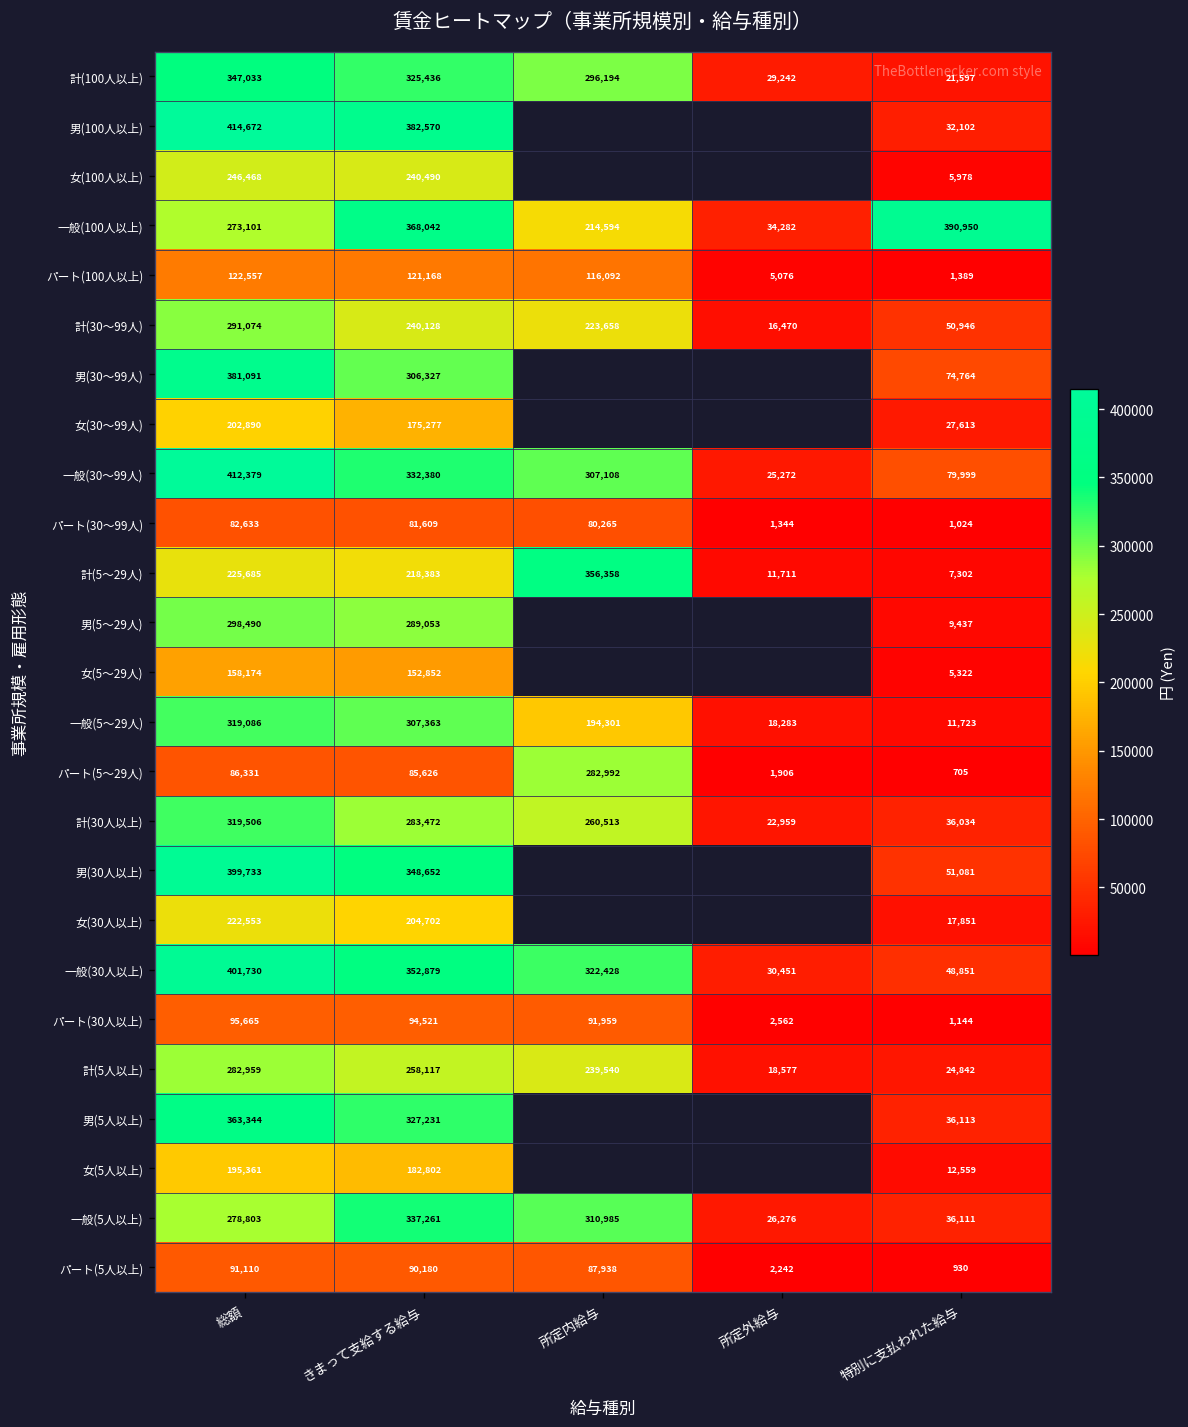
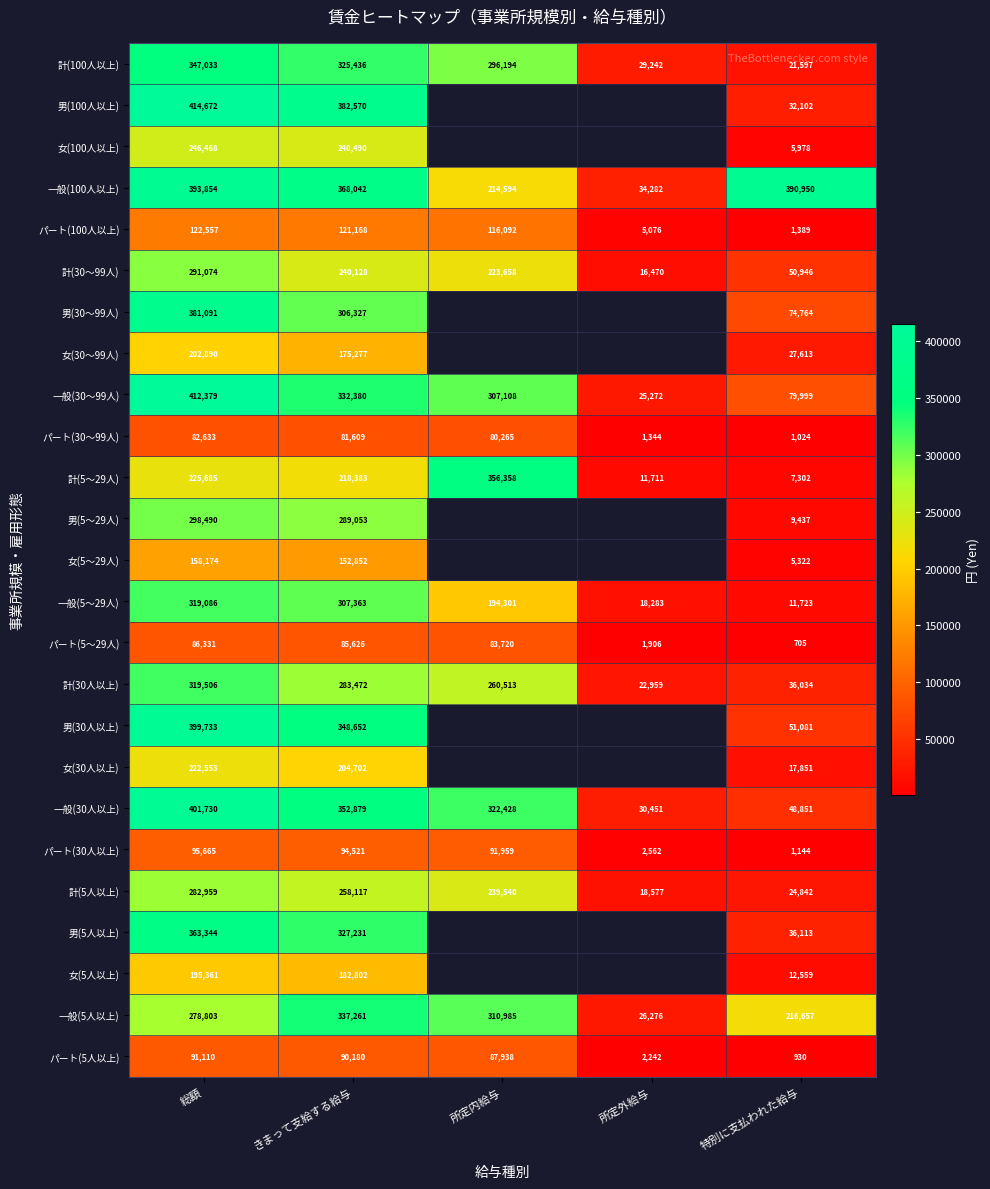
  {
    "計(100人以上)": {
      "総額": "347,033",
      "きまって支給する給与": "325,436",
      "所定内給与": "296,194",
      "所定外給与": "29,242"
    },
    "男(100人以上)": {
      "総額": "414,672",
      "きまって支給する給与": "382,570",
      "特別に支払われた給与": "32,102"
    },
    "女(100人以上)": {
      "総額": "246,468",
      "きまって支給する給与": "240,490",
      "特別に支払われた給与": "5,978"
    },
    "一般(100人以上)": {
-     "総額": "273,101",
+     "総額": "393,854",
      "きまって支給する給与": "368,042",
      "所定内給与": "214,594",
      "所定外給与": "34,282",
      "特別に支払われた給与": "390,950"
    },
    "パート(100人以上)": {
      "総額": "122,557",
      "きまって支給する給与": "121,168",
      "所定内給与": "116,092",
      "所定外給与": "5,076",
      "特別に支払われた給与": "1,389"
    },
    "計(30～99人)": {
      "総額": "291,074",
      "きまって支給する給与": "240,128",
      "所定内給与": "223,658",
      "所定外給与": "16,470",
      "特別に支払われた給与": "50,946"
    },
    "男(30～99人)": {
      "総額": "381,091",
      "きまって支給する給与": "306,327",
      "特別に支払われた給与": "74,764"
    },
    "女(30～99人)": {
      "総額": "202,890",
      "きまって支給する給与": "175,277",
      "特別に支払われた給与": "27,613"
    },
    "一般(30～99人)": {
      "総額": "412,379",
      "きまって支給する給与": "332,380",
      "所定内給与": "307,108",
      "所定外給与": "25,272",
      "特別に支払われた給与": "79,999"
    },
    "パート(30～99人)": {
      "総額": "82,633",
      "きまって支給する給与": "81,609",
      "所定内給与": "80,265",
      "所定外給与": "1,344",
      "特別に支払われた給与": "1,024"
    },
    "計(5～29人)": {
      "総額": "225,685",
      "きまって支給する給与": "218,383",
      "所定内給与": "356,358",
      "所定外給与": "11,711",
      "特別に支払われた給与": "7,302"
    },
    "男(5～29人)": {
      "総額": "298,490",
      "きまって支給する給与": "289,053",
      "特別に支払われた給与": "9,437"
    },
    "女(5～29人)": {
      "総額": "158,174",
      "きまって支給する給与": "152,852",
      "特別に支払われた給与": "5,322"
    },
    "一般(5～29人)": {
      "総額": "319,086",
      "きまって支給する給与": "307,363",
      "所定内給与": "194,301",
      "所定外給与": "18,283",
      "特別に支払われた給与": "11,723"
    },
    "パート(5～29人)": {
      "総額": "86,331",
      "きまって支給する給与": "85,626",
-     "所定内給与": "282,992",
+     "所定内給与": "83,720",
      "所定外給与": "1,906",
      "特別に支払われた給与": "705"
    },
    "計(30人以上)": {
      "総額": "319,506",
      "きまって支給する給与": "283,472",
      "所定内給与": "260,513",
      "所定外給与": "22,959",
      "特別に支払われた給与": "36,034"
    },
    "男(30人以上)": {
      "総額": "399,733",
      "きまって支給する給与": "348,652",
      "特別に支払われた給与": "51,081"
    },
    "女(30人以上)": {
      "総額": "222,553",
      "きまって支給する給与": "204,702",
      "特別に支払われた給与": "17,851"
    },
    "一般(30人以上)": {
      "総額": "401,730",
      "きまって支給する給与": "352,879",
      "所定内給与": "322,428",
      "所定外給与": "30,451",
      "特別に支払われた給与": "48,851"
    },
    "パート(30人以上)": {
      "総額": "95,665",
      "きまって支給する給与": "94,521",
      "所定内給与": "91,959",
      "所定外給与": "2,562",
      "特別に支払われた給与": "1,144"
    },
    "計(5人以上)": {
      "総額": "282,959",
      "きまって支給する給与": "258,117",
      "所定内給与": "239,540",
      "所定外給与": "18,577",
      "特別に支払われた給与": "24,842"
    },
    "男(5人以上)": {
      "総額": "363,344",
      "きまって支給する給与": "327,231",
      "特別に支払われた給与": "36,113"
    },
    "女(5人以上)": {
      "総額": "195,361",
      "きまって支給する給与": "182,802",
      "特別に支払われた給与": "12,559"
    },
    "一般(5人以上)": {
      "総額": "278,803",
      "きまって支給する給与": "337,261",
      "所定内給与": "310,985",
      "所定外給与": "26,276",
-     "特別に支払われた給与": "36,111"
+     "特別に支払われた給与": "216,657"
    },
    "パート(5人以上)": {
      "総額": "91,110",
      "きまって支給する給与": "90,180",
      "所定内給与": "87,938",
      "所定外給与": "2,242",
      "特別に支払われた給与": "930"
    }
  }
